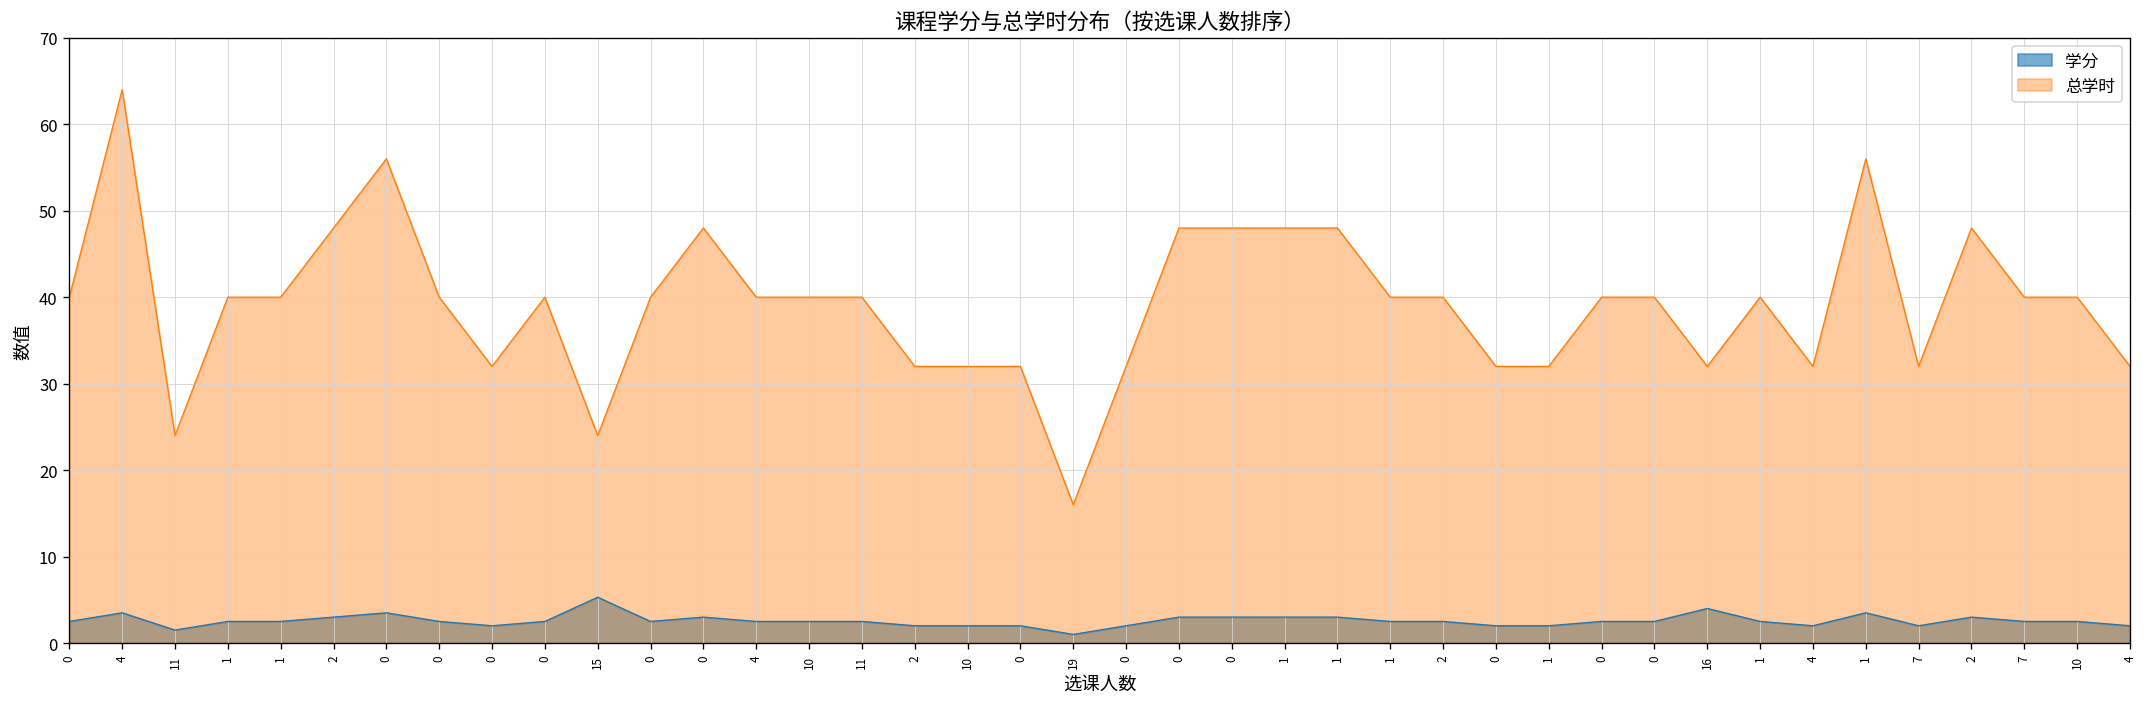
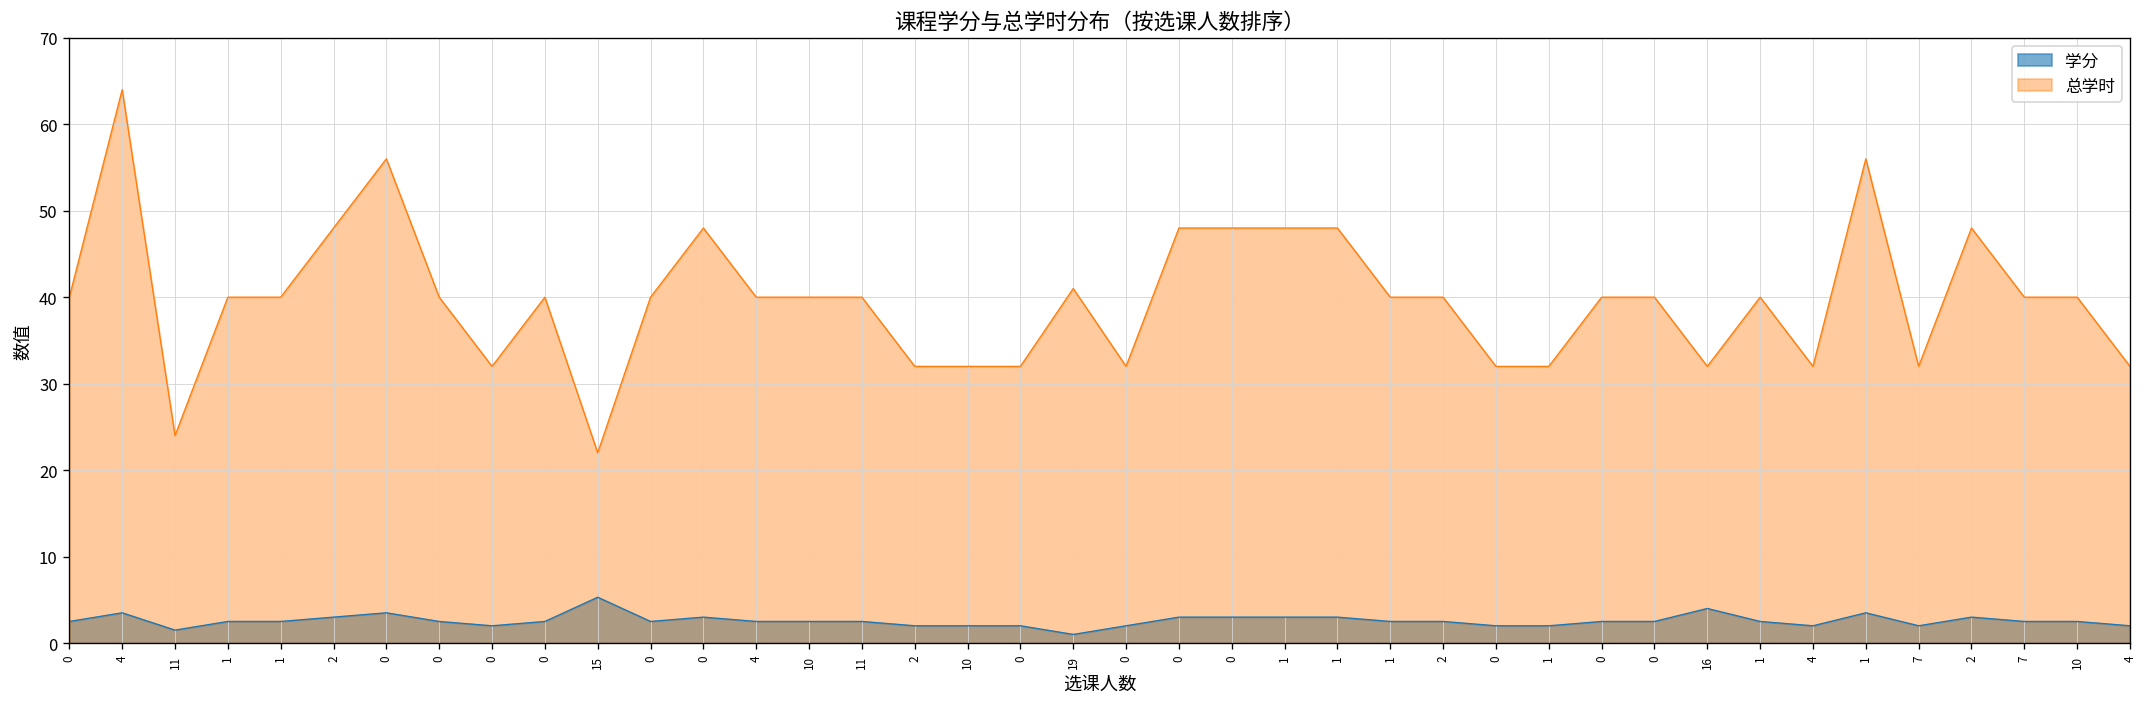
  {
    "学分": {
      "15": 5,
      "19": 1,
      "16": 4
    },
    "总学时": {
-     "15": 24,
-     "19": 16,
+     "15": 22,
+     "19": 41,
      "16": 32
    }
  }
